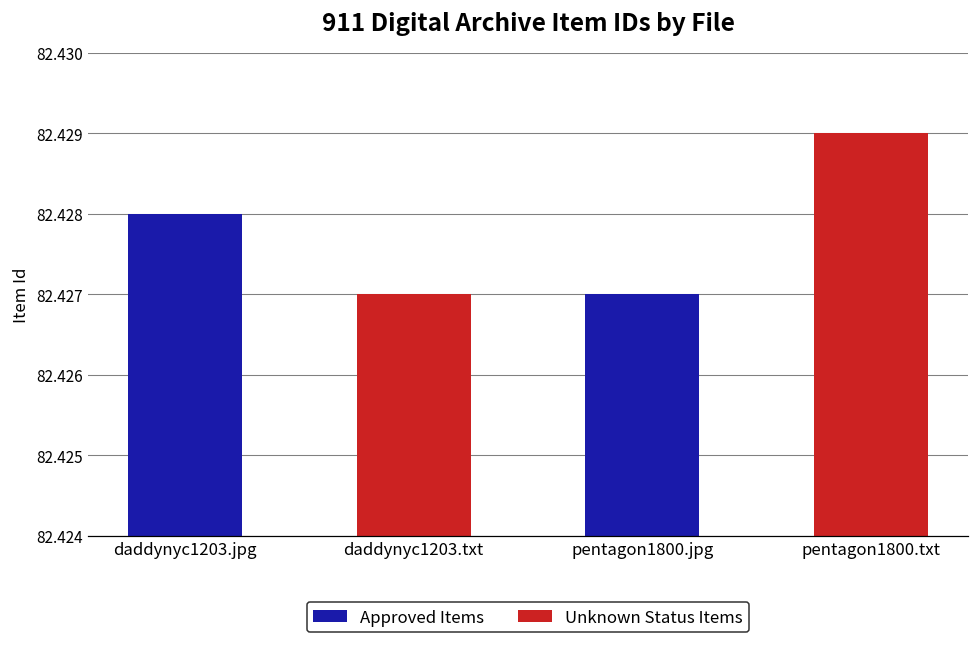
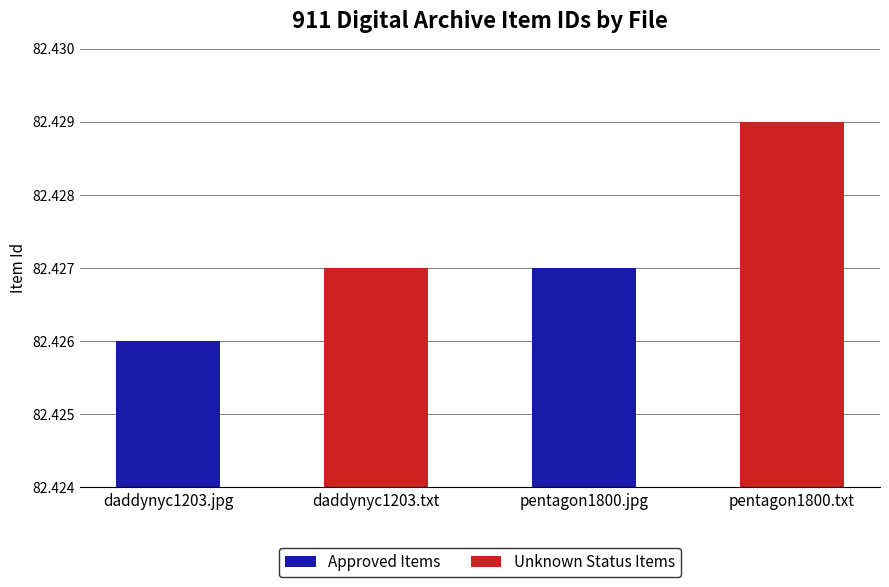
  {
-   "daddynyc1203.jpg": 82.4280,
+   "daddynyc1203.jpg": 82.4260,
    "daddynyc1203.txt": 82.4270,
    "pentagon1800.jpg": 82.4270,
    "pentagon1800.txt": 82.4290
  }
